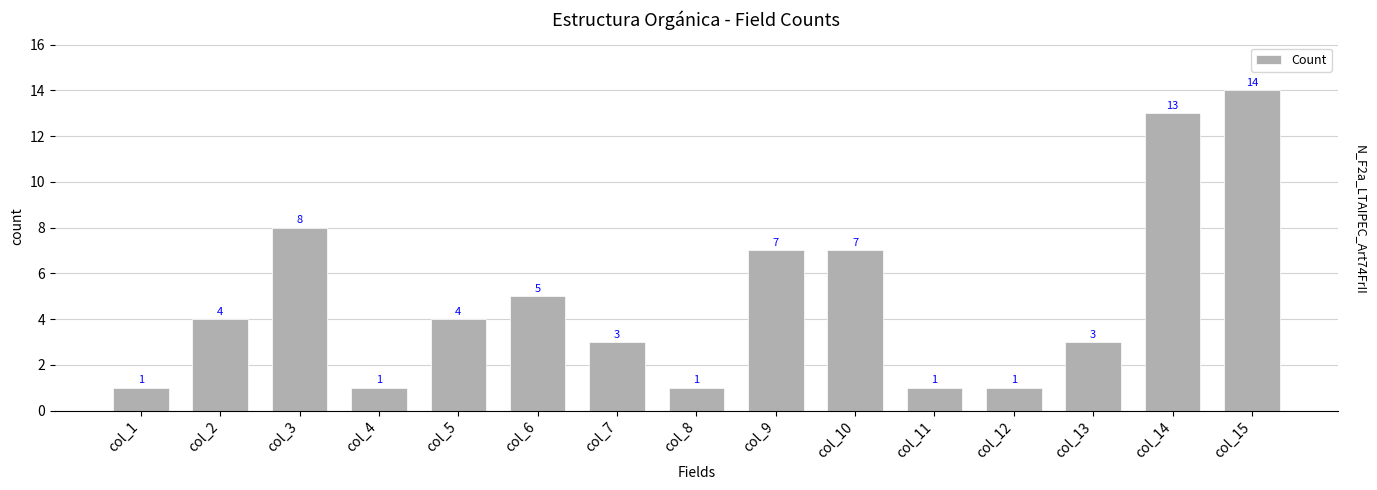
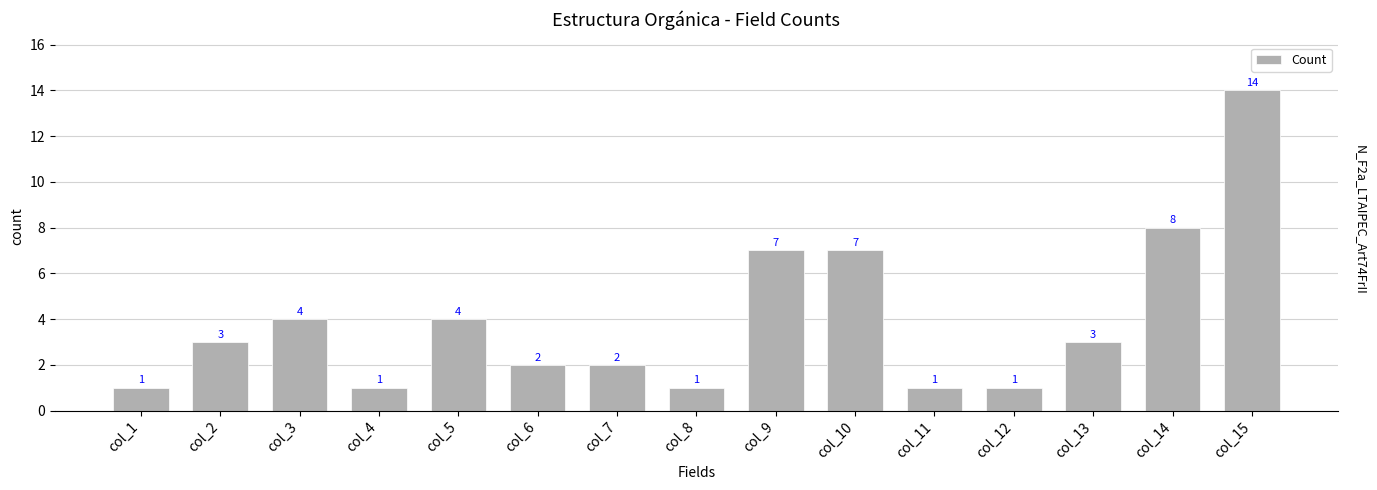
  {
    "col_1": 1,
-   "col_2": 4,
-   "col_3": 8,
+   "col_2": 3,
+   "col_3": 4,
    "col_4": 1,
    "col_5": 4,
-   "col_6": 5,
-   "col_7": 3,
+   "col_6": 2,
+   "col_7": 2,
    "col_8": 1,
    "col_9": 7,
    "col_10": 7,
    "col_11": 1,
    "col_12": 1,
    "col_13": 3,
-   "col_14": 13,
+   "col_14": 8,
    "col_15": 14
  }
